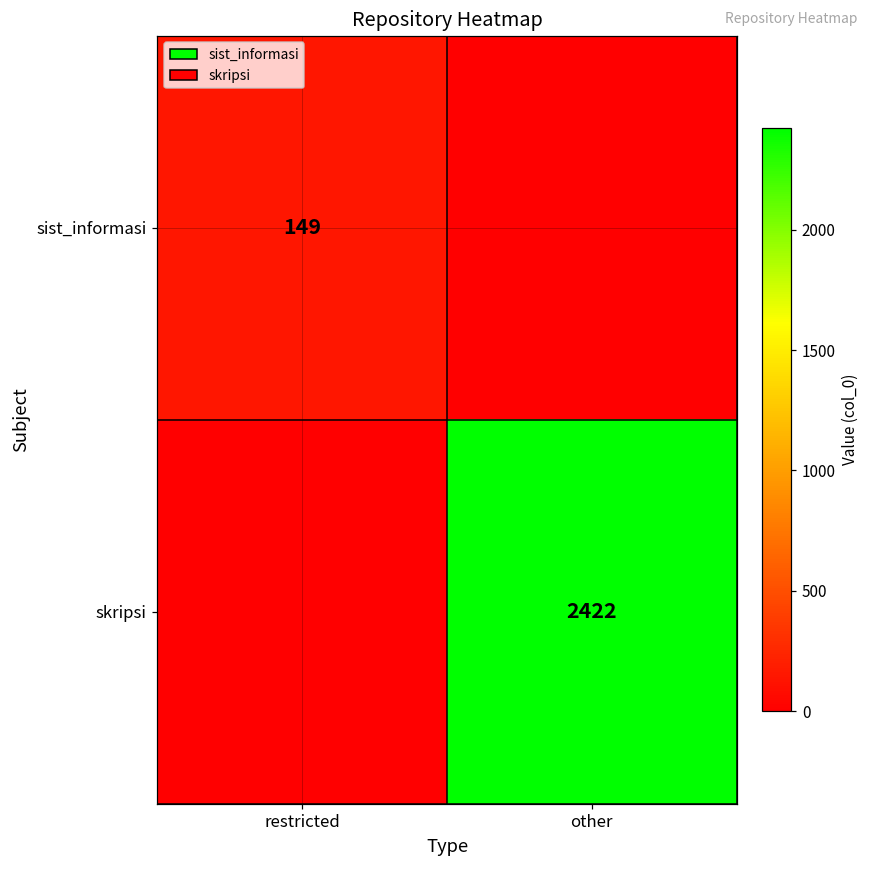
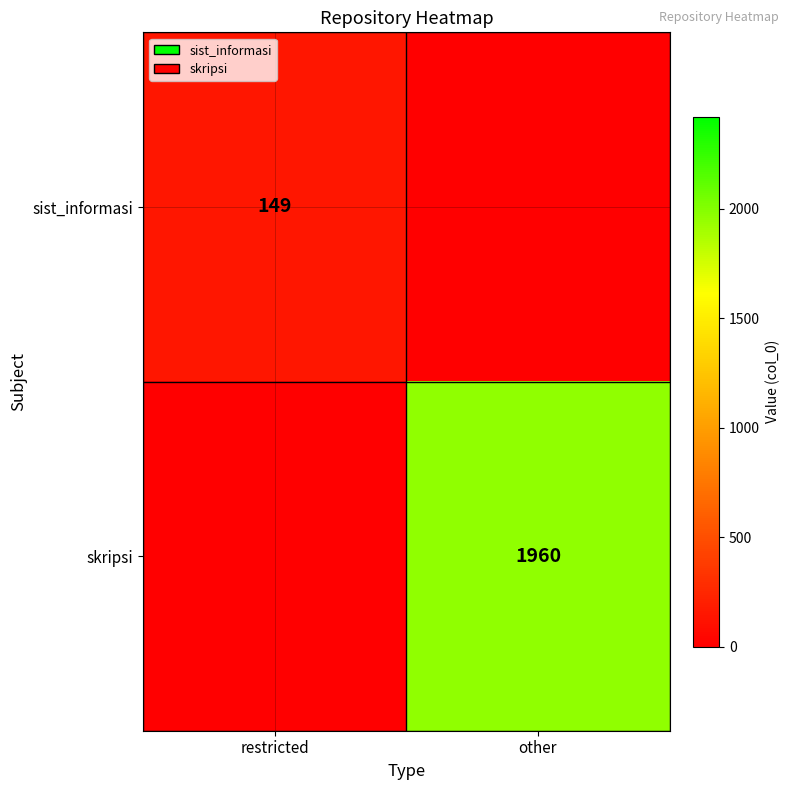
  {
    "sist_informasi": {
      "restricted": 149
    },
    "skripsi": {
-     "other": 2422
+     "other": 1960
    }
  }
